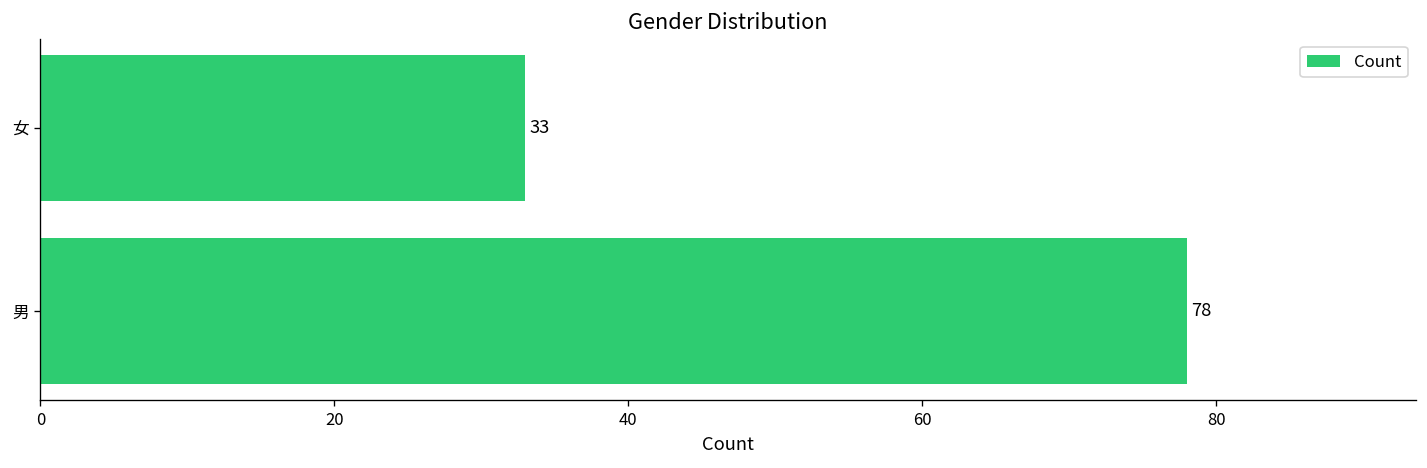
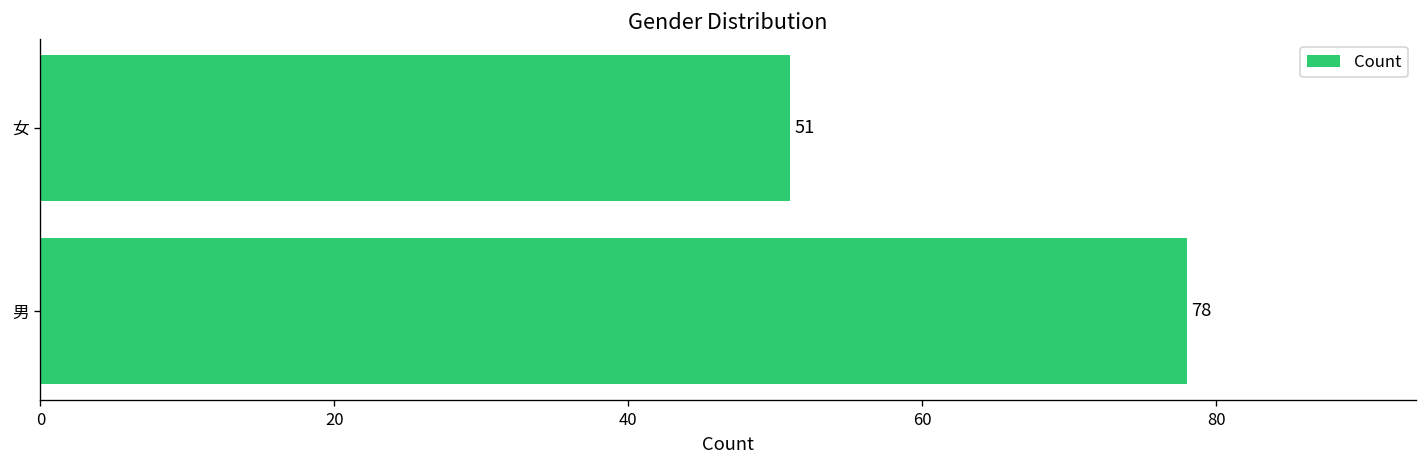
  {
-   "女": 33,
+   "女": 51,
    "男": 78
  }
